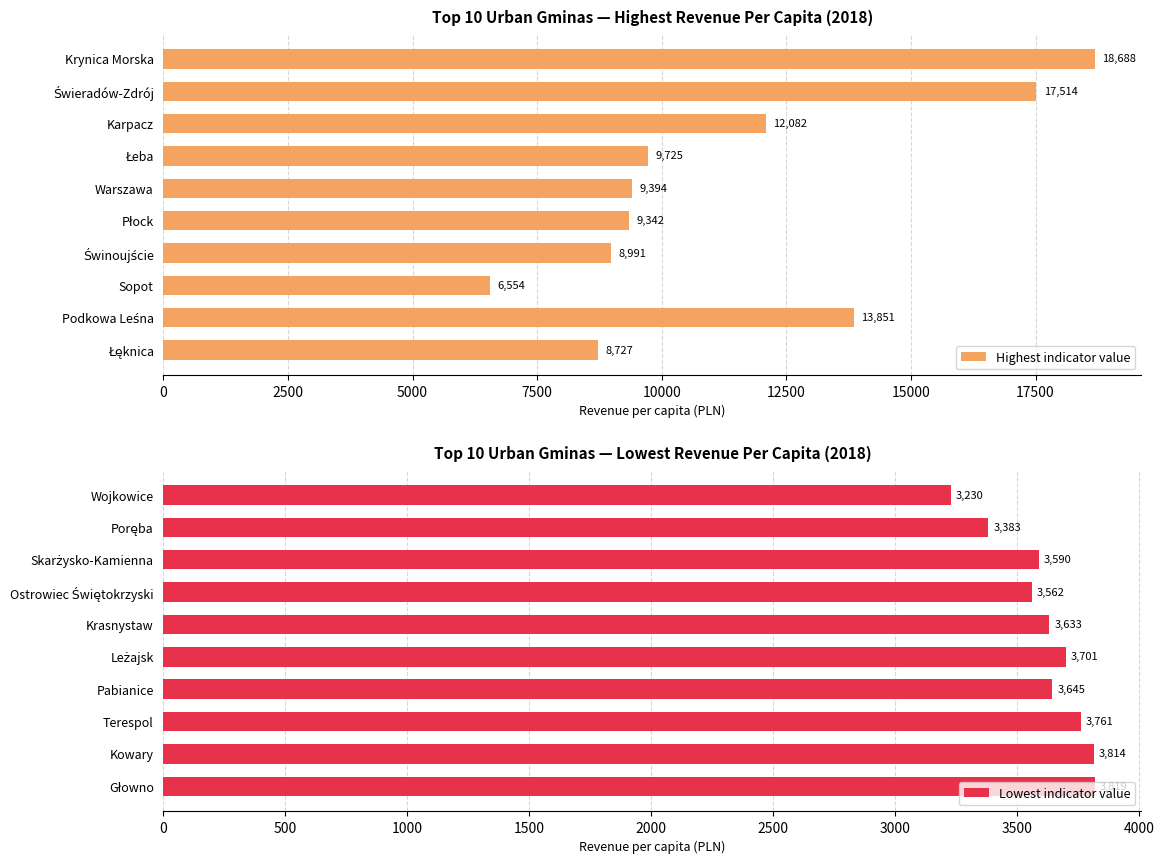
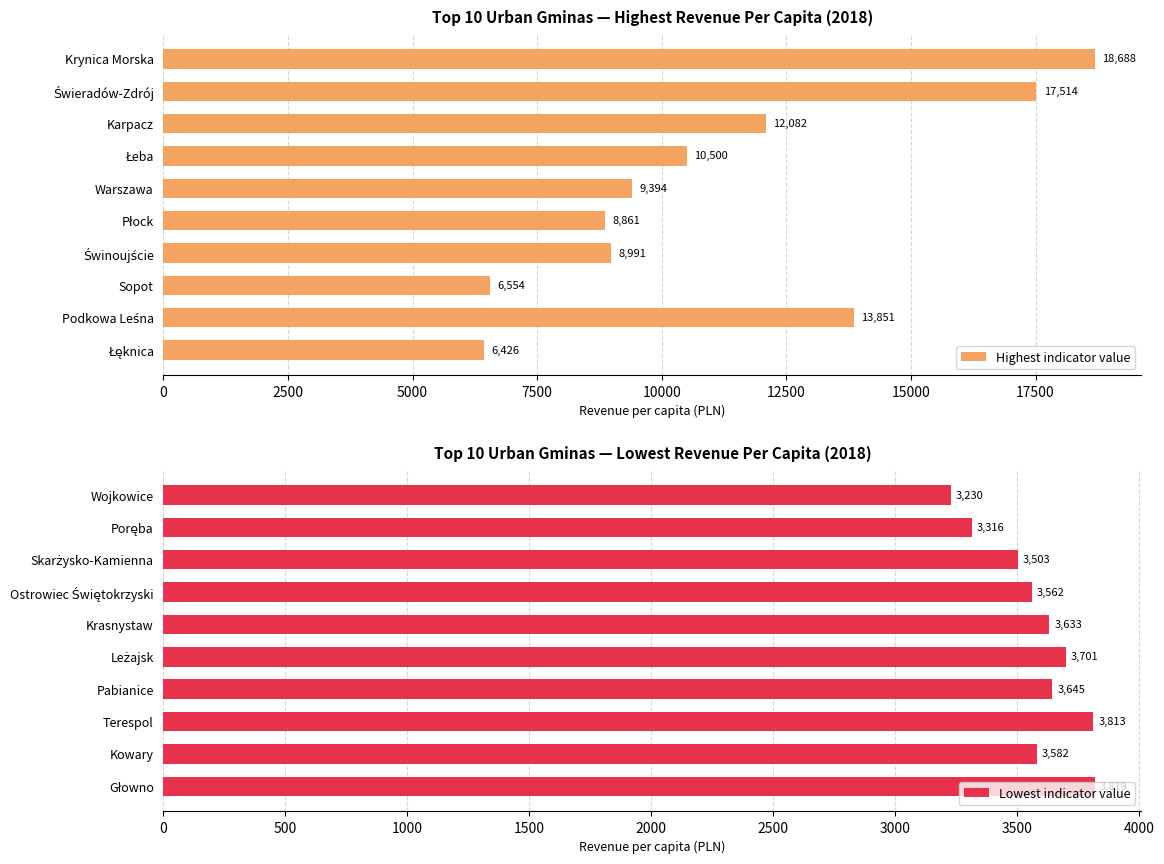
  {
    "Top 10 Urban Gminas — Highest Revenue Per Capita (2018)": {
      "Krynica Morska": "18,688",
      "Świeradów-Zdrój": "17,514",
      "Karpacz": "12,082",
-     "Łeba": "9,725",
+     "Łeba": "10,500",
      "Warszawa": "9,394",
-     "Płock": "9,342",
+     "Płock": "8,861",
      "Świnoujście": "8,991",
      "Sopot": "6,554",
      "Podkowa Leśna": "13,851",
-     "Łęknica": "8,727"
+     "Łęknica": "6,426"
    },
    "Top 10 Urban Gminas — Lowest Revenue Per Capita (2018)": {
      "Wojkowice": "3,230",
-     "Poręba": "3,383",
-     "Skarżysko-Kamienna": "3,590",
+     "Poręba": "3,316",
+     "Skarżysko-Kamienna": "3,503",
      "Ostrowiec Świętokrzyski": "3,562",
      "Krasnystaw": "3,633",
      "Leżajsk": "3,701",
      "Pabianice": "3,645",
-     "Terespol": "3,761",
-     "Kowary": "3,814"
+     "Terespol": "3,813",
+     "Kowary": "3,582"
    }
  }
